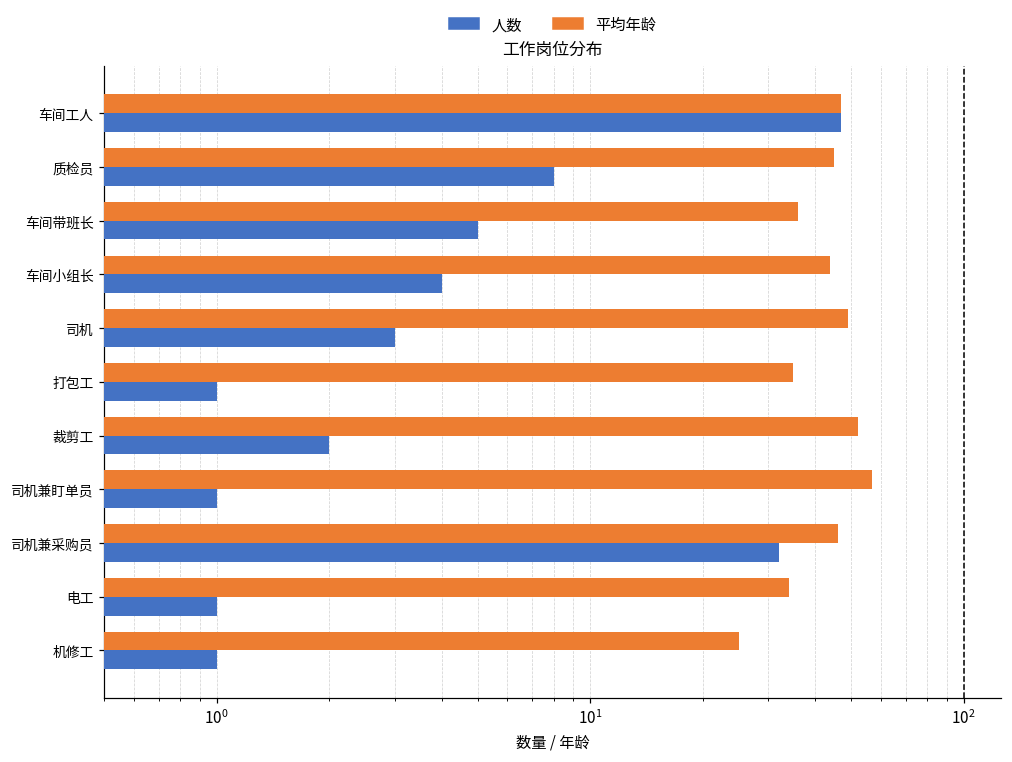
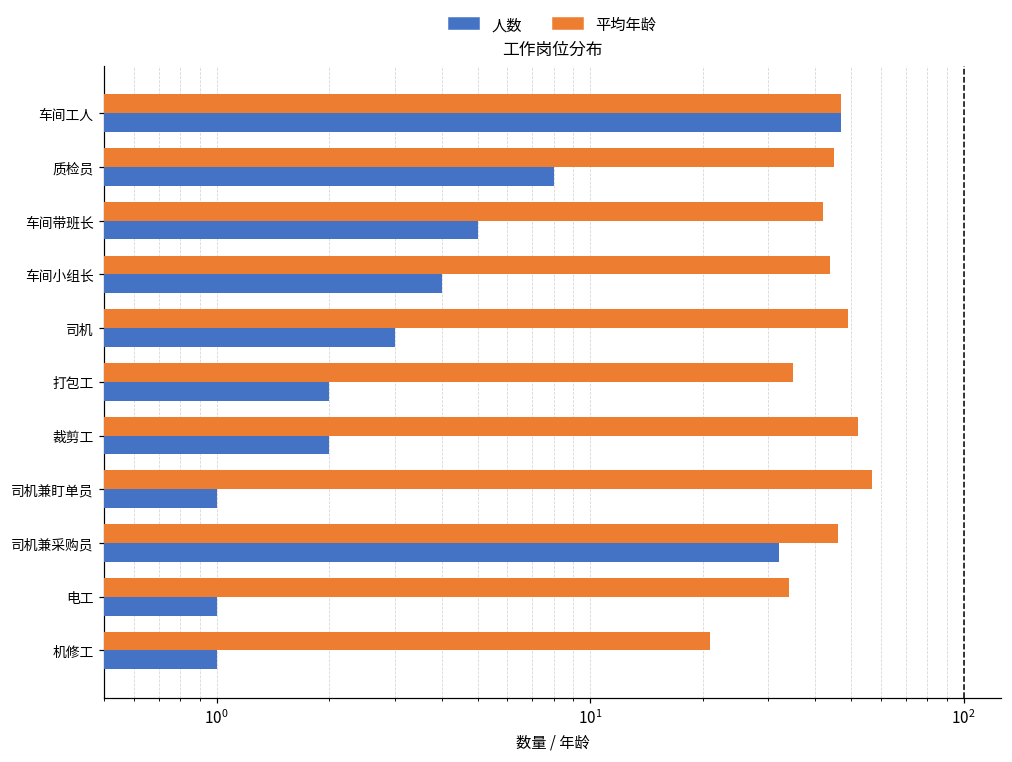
  {
    "人数": {
      "车间工人": 47,
      "质检员": 8,
      "车间带班长": 5,
      "车间小组长": 4,
      "司机": 3,
-     "打包工": 1,
+     "打包工": 2,
      "裁剪工": 2,
      "司机兼盯单员": 1,
      "司机兼采购员": 32,
      "电工": 1,
      "机修工": 1
    },
    "平均年龄": {
      "车间工人": 47,
      "质检员": 45,
-     "车间带班长": 36,
+     "车间带班长": 42,
      "车间小组长": 44,
      "司机": 49,
      "打包工": 35,
      "裁剪工": 52,
      "司机兼盯单员": 57,
      "司机兼采购员": 46,
      "电工": 34,
-     "机修工": 25
+     "机修工": 21
    }
  }
